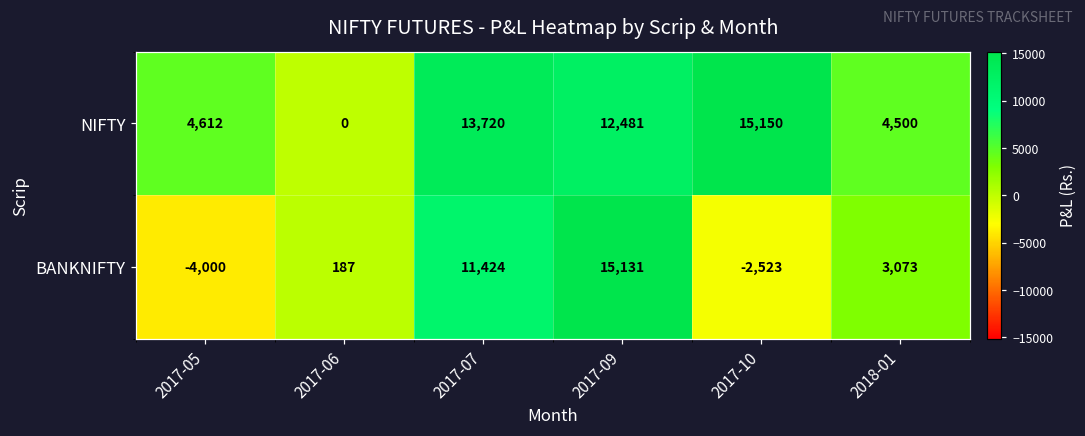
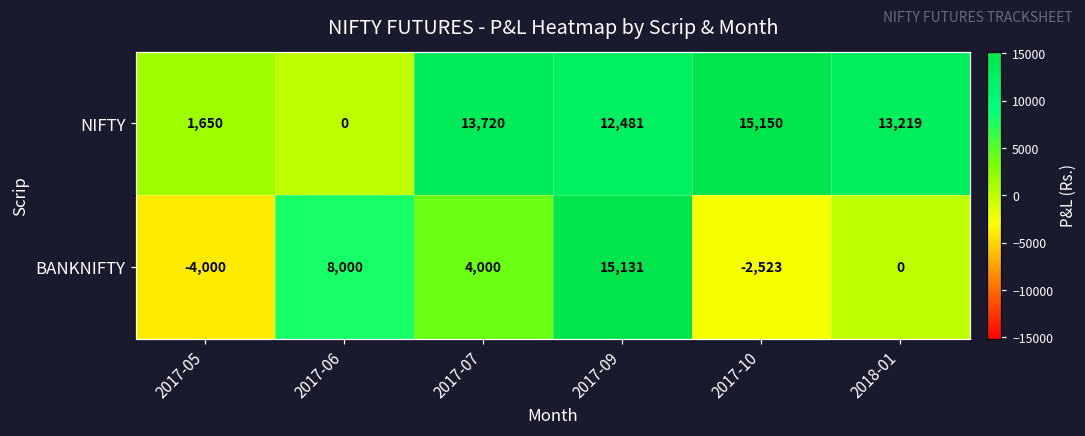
  {
    "NIFTY": {
-     "2017-05": "4,612",
+     "2017-05": "1,650",
      "2017-06": "0",
      "2017-07": "13,720",
      "2017-09": "12,481",
      "2017-10": "15,150",
-     "2018-01": "4,500"
+     "2018-01": "13,219"
    },
    "BANKNIFTY": {
      "2017-05": "-4,000",
-     "2017-06": "187",
-     "2017-07": "11,424",
+     "2017-06": "8,000",
+     "2017-07": "4,000",
      "2017-09": "15,131",
      "2017-10": "-2,523",
-     "2018-01": "3,073"
+     "2018-01": "0"
    }
  }
